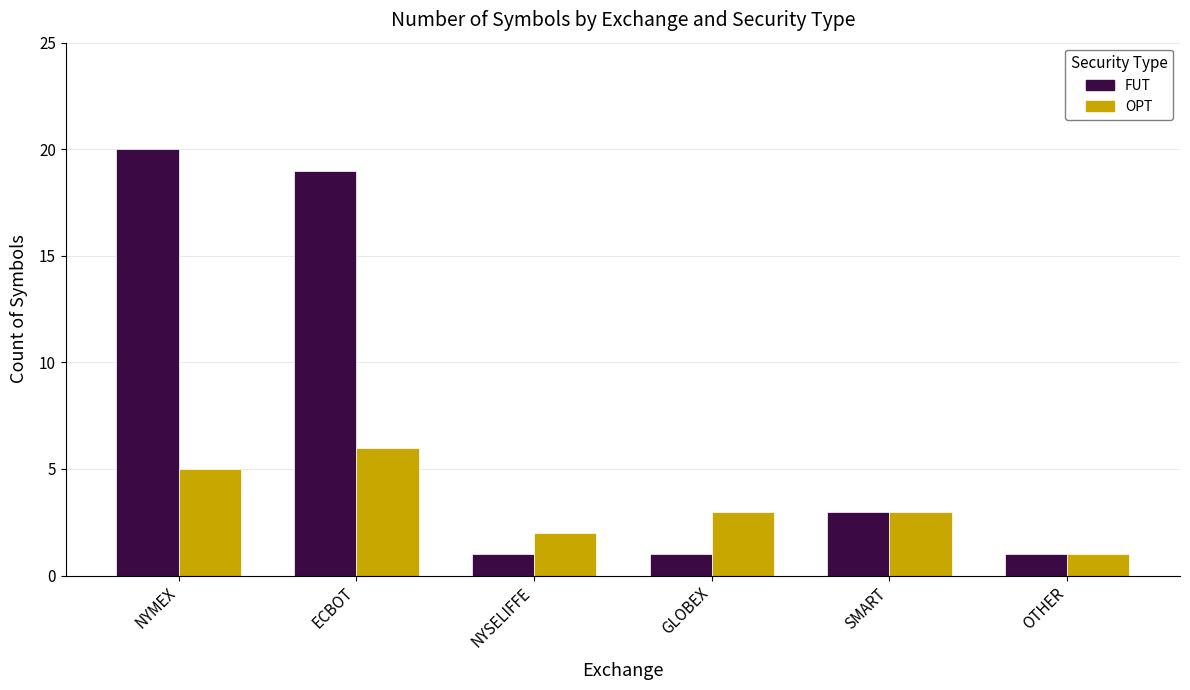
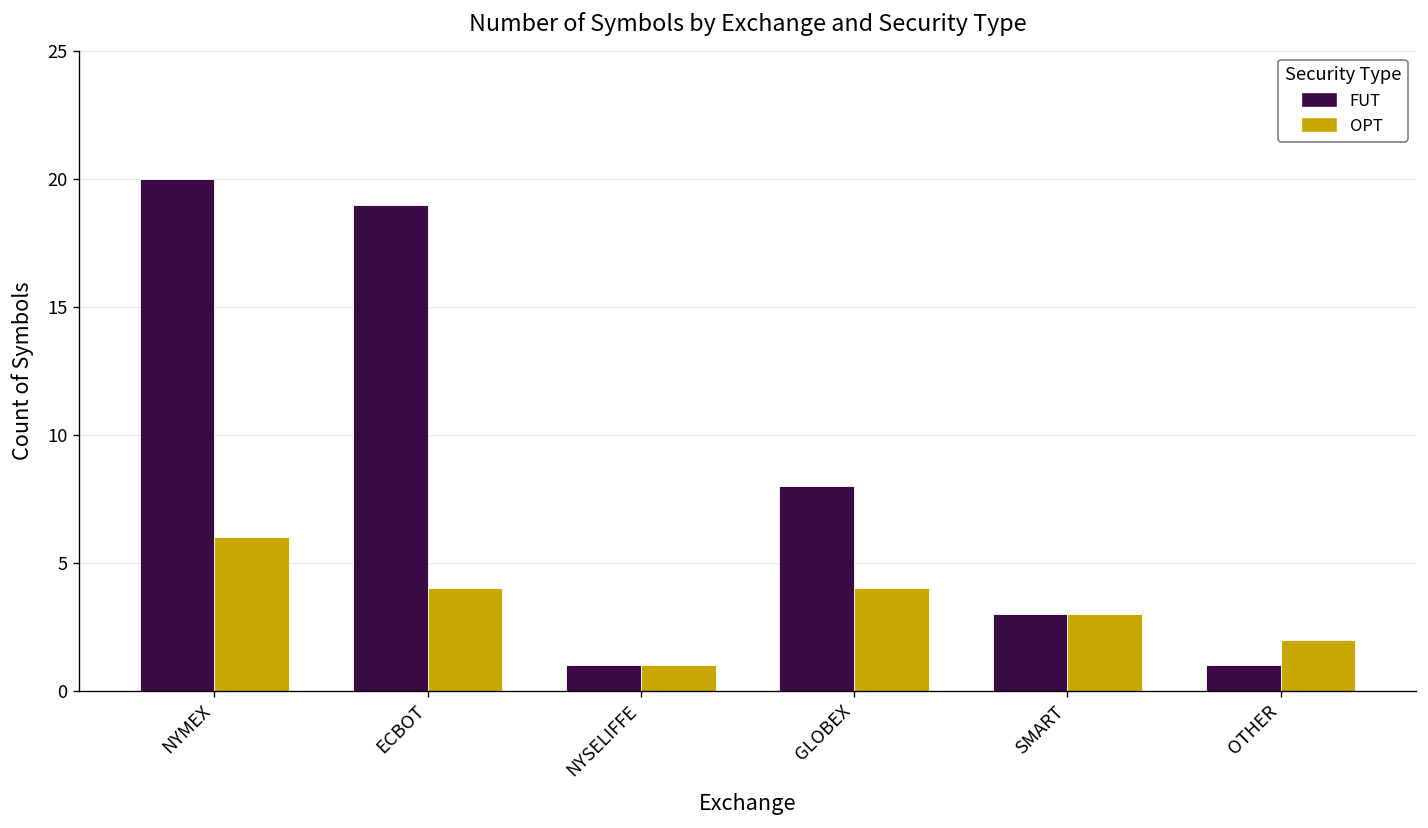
  {
    "FUT": {
      "NYMEX": 20,
      "ECBOT": 19,
      "NYSELIFFE": 1,
-     "GLOBEX": 1,
+     "GLOBEX": 8,
      "SMART": 3,
      "OTHER": 1
    },
    "OPT": {
-     "NYMEX": 5,
-     "ECBOT": 6,
-     "NYSELIFFE": 2,
-     "GLOBEX": 3,
+     "NYMEX": 6,
+     "ECBOT": 4,
+     "NYSELIFFE": 1,
+     "GLOBEX": 4,
      "SMART": 3,
-     "OTHER": 1
+     "OTHER": 2
    }
  }
